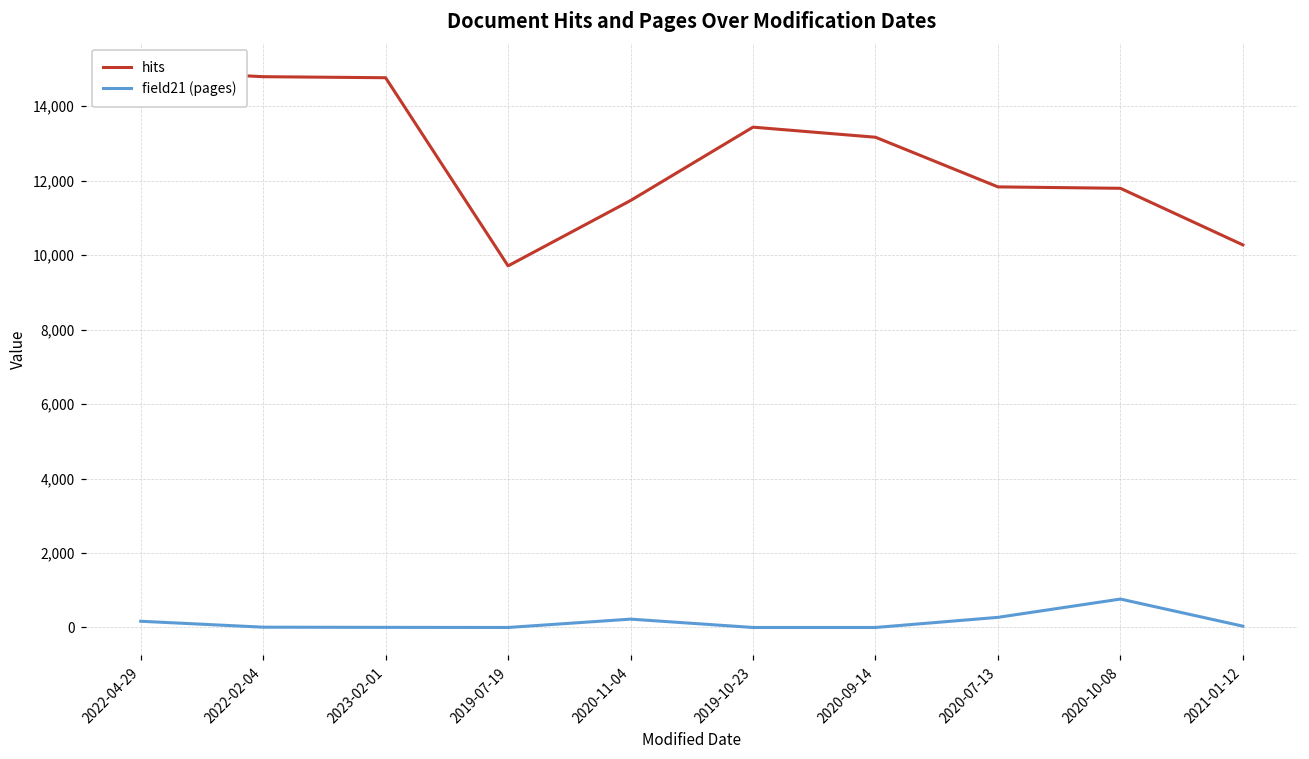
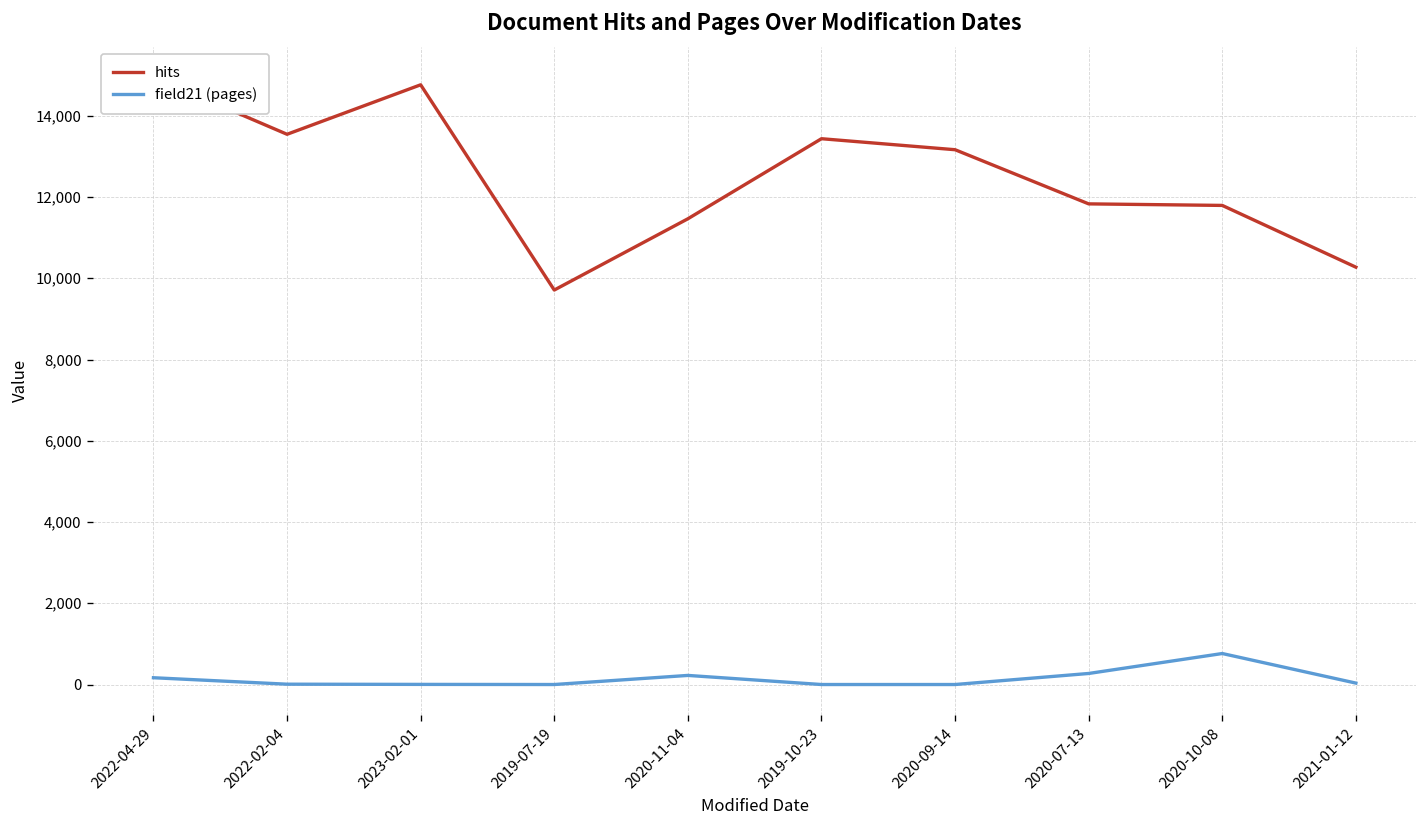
  {
    "hits": {
-     "2022-02-04": "14,800",
+     "2022-02-04": "13,500",
      "2023-02-01": "14,800",
      "2019-07-19": "9,700",
      "2020-11-04": "11,500",
      "2019-10-23": "13,400",
      "2020-09-14": "13,200",
      "2020-07-13": "11,800",
      "2020-10-08": "11,800",
      "2021-01-12": "10,300"
    },
    "field21 (pages)": {
      "2022-04-29": "200",
      "2022-02-04": "0",
      "2023-02-01": "0",
      "2019-07-19": "0",
      "2020-11-04": "200",
      "2019-10-23": "0",
      "2020-09-14": "0",
      "2020-07-13": "300",
      "2020-10-08": "800",
      "2021-01-12": "0"
    }
  }
